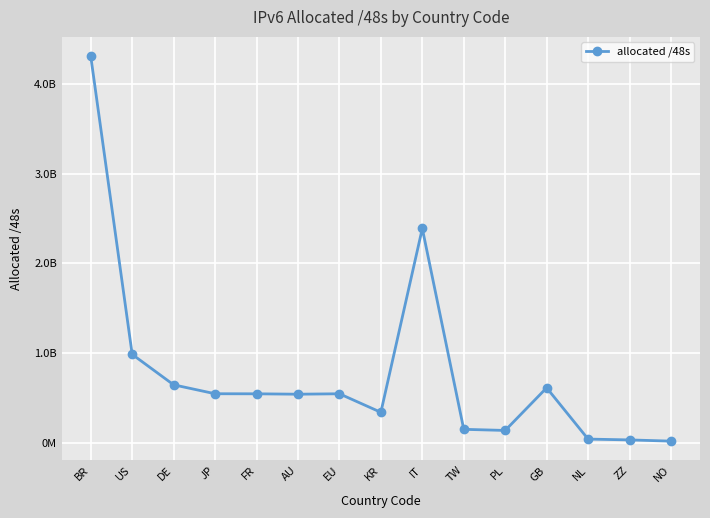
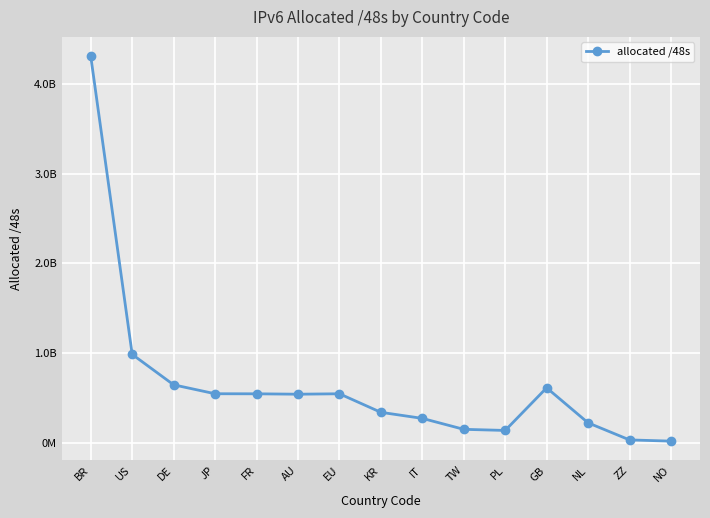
  {
    "BR": 4300000000,
    "US": 1000000000,
    "DE": 600000000,
    "JP": 500000000,
    "FR": 500000000,
    "AU": 500000000,
    "EU": 500000000,
    "KR": 300000000,
-   "IT": 2400000000,
+   "IT": 300000000,
    "TW": 200000000,
    "PL": 100000000,
    "GB": 600000000,
-   "NL": 0,
+   "NL": 200000000,
    "ZZ": 0,
    "NO": 0
  }
